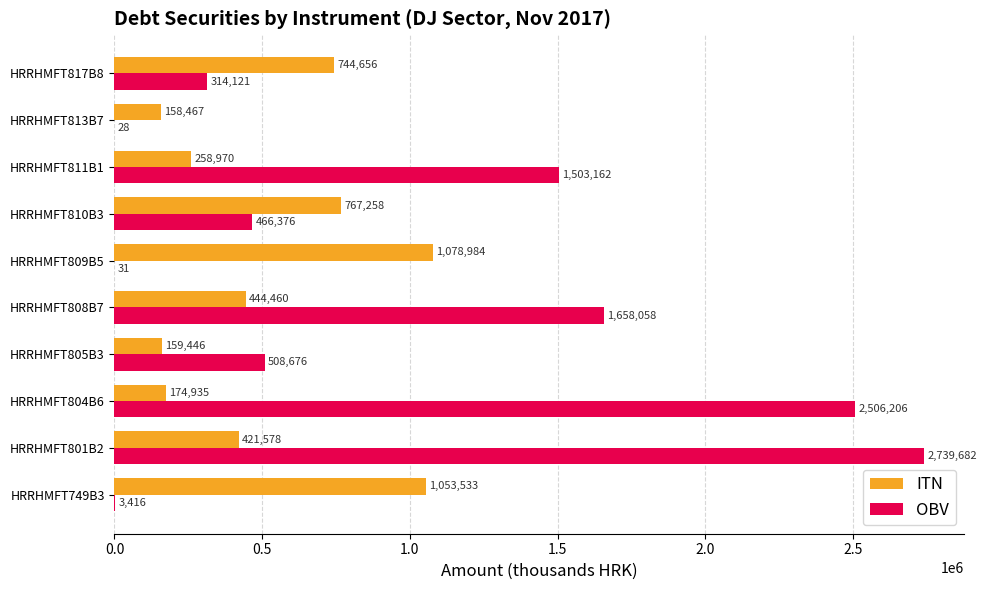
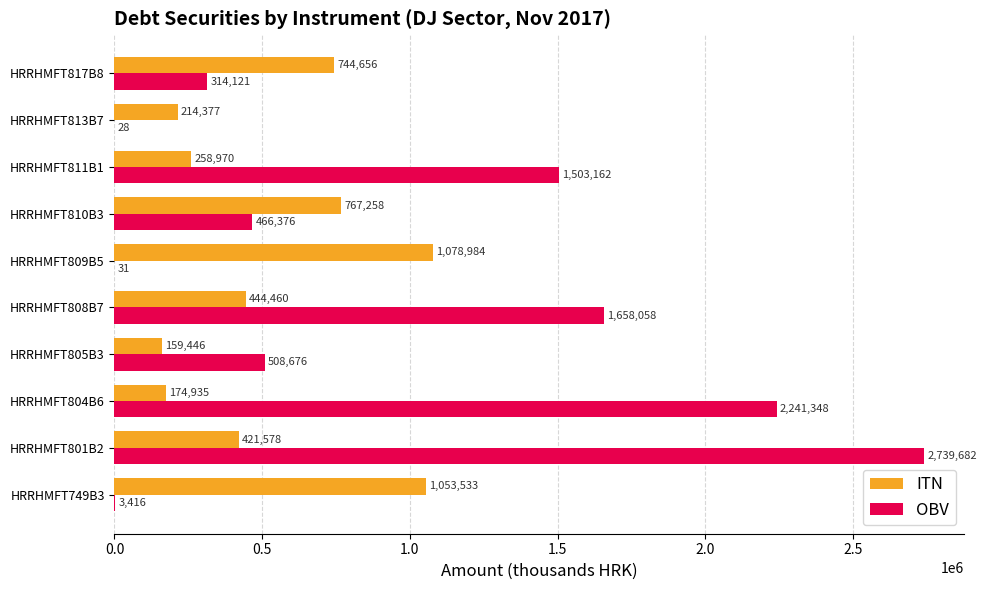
  {
    "ITN": {
      "HRRHMFT817B8": "744,656",
-     "HRRHMFT813B7": "158,467",
+     "HRRHMFT813B7": "214,377",
      "HRRHMFT811B1": "258,970",
      "HRRHMFT810B3": "767,258",
      "HRRHMFT809B5": "1,078,984",
      "HRRHMFT808B7": "444,460",
      "HRRHMFT805B3": "159,446",
      "HRRHMFT804B6": "174,935",
      "HRRHMFT801B2": "421,578",
      "HRRHMFT749B3": "1,053,533"
    },
    "OBV": {
      "HRRHMFT817B8": "314,121",
      "HRRHMFT813B7": "28",
      "HRRHMFT811B1": "1,503,162",
      "HRRHMFT810B3": "466,376",
      "HRRHMFT809B5": "31",
      "HRRHMFT808B7": "1,658,058",
      "HRRHMFT805B3": "508,676",
-     "HRRHMFT804B6": "2,506,206",
+     "HRRHMFT804B6": "2,241,348",
      "HRRHMFT801B2": "2,739,682",
      "HRRHMFT749B3": "3,416"
    }
  }
